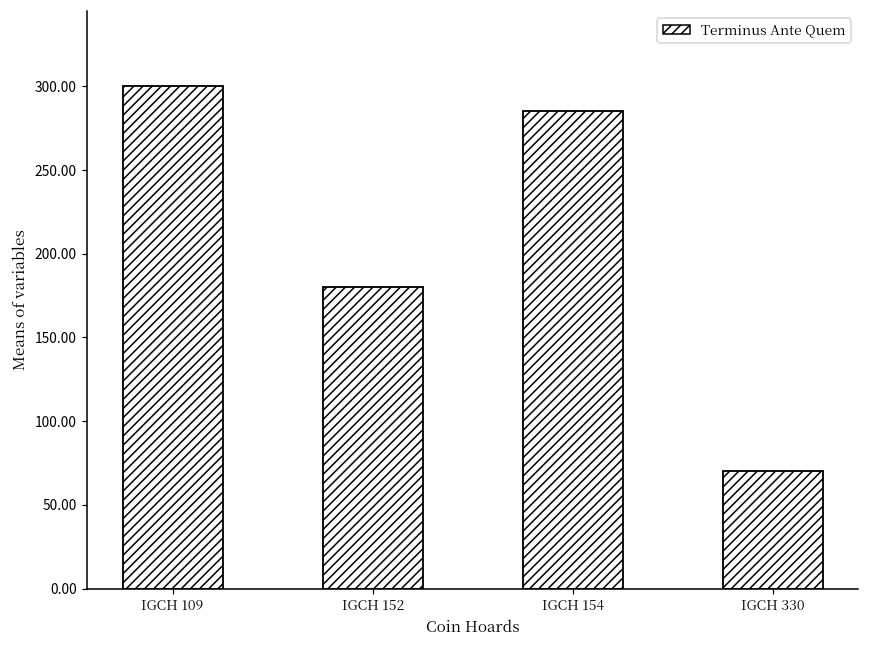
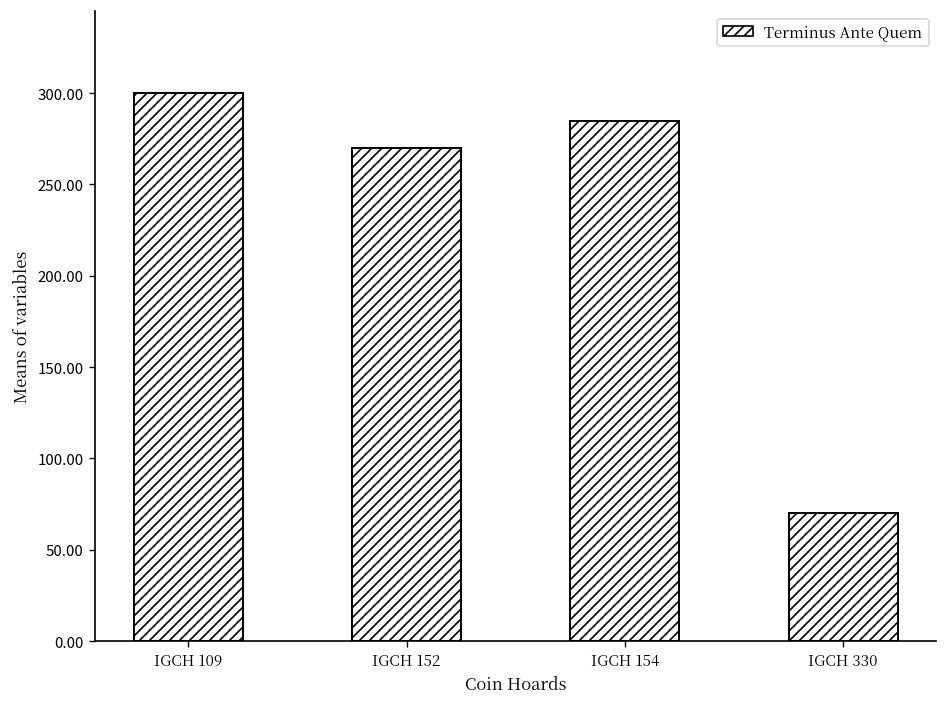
  {
    "IGCH 109": 300,
-   "IGCH 152": 180,
+   "IGCH 152": 270,
    "IGCH 154": 285,
    "IGCH 330": 70
  }
